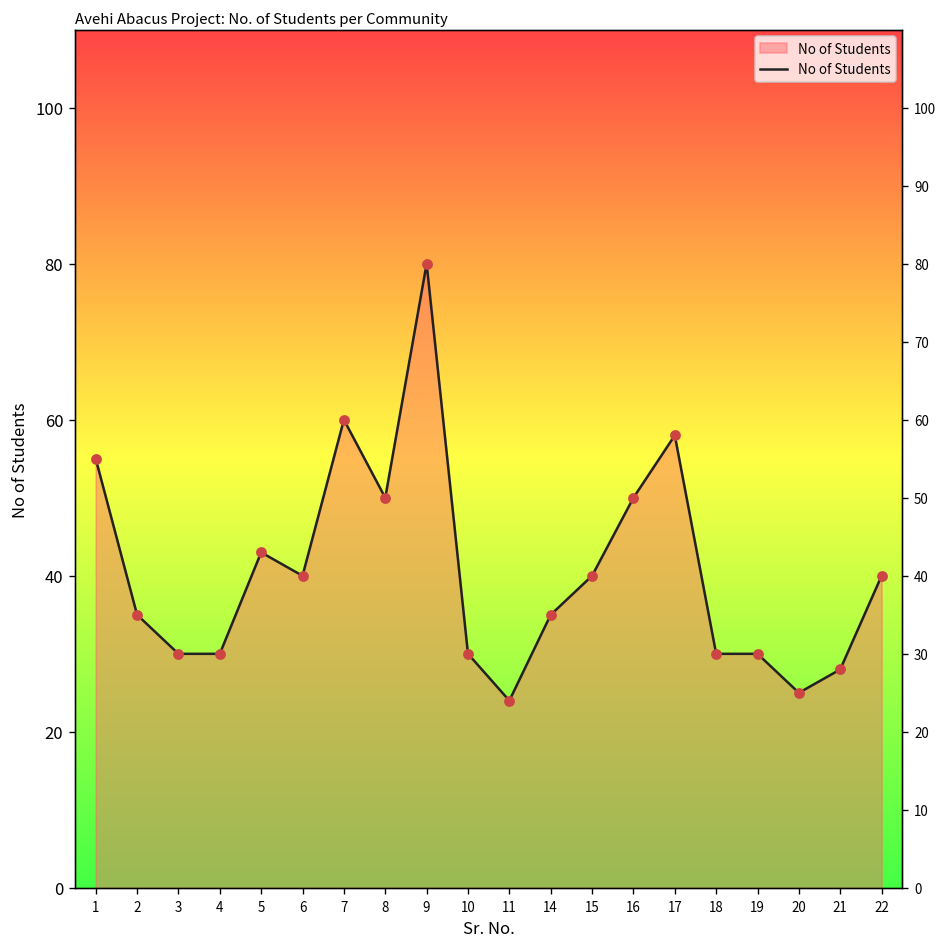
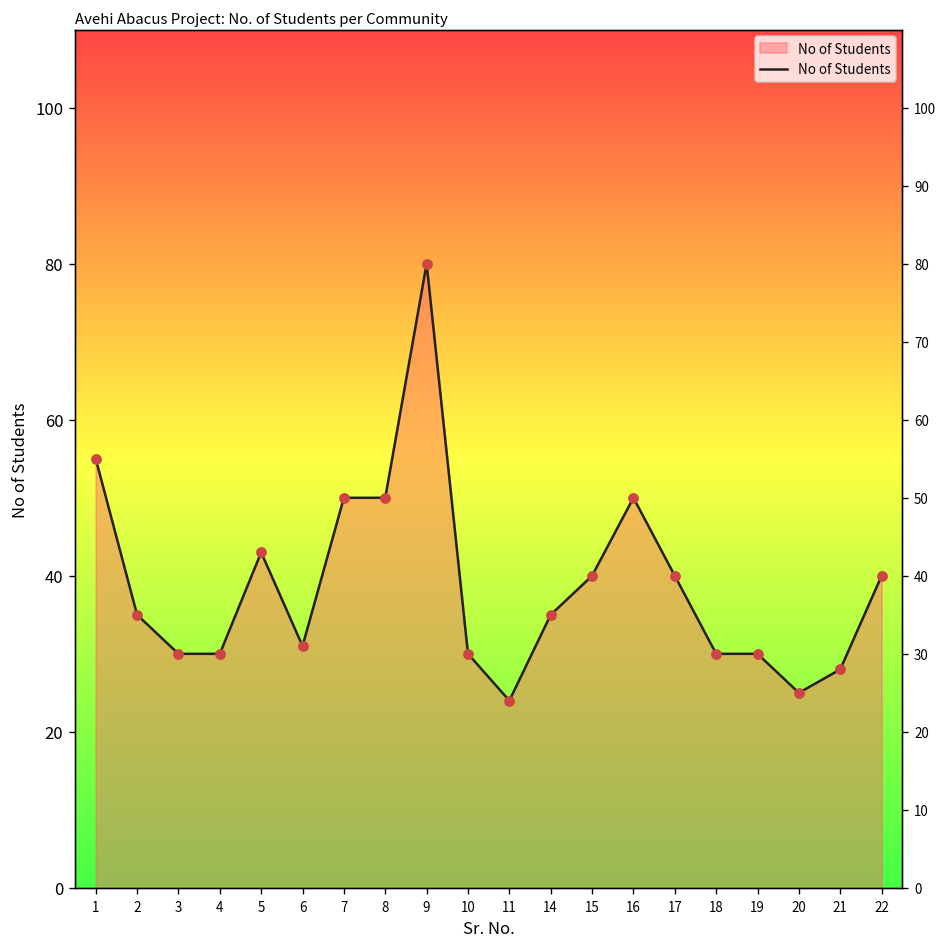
  {
    "1": 55,
    "2": 35,
    "3": 30,
    "4": 30,
    "5": 43,
-   "6": 40,
-   "7": 60,
+   "6": 31,
+   "7": 50,
    "8": 50,
    "9": 80,
    "10": 30,
    "11": 24,
    "14": 35,
    "15": 40,
    "16": 50,
-   "17": 58,
+   "17": 40,
    "18": 30,
    "19": 30,
    "20": 25,
    "21": 28,
    "22": 40
  }
